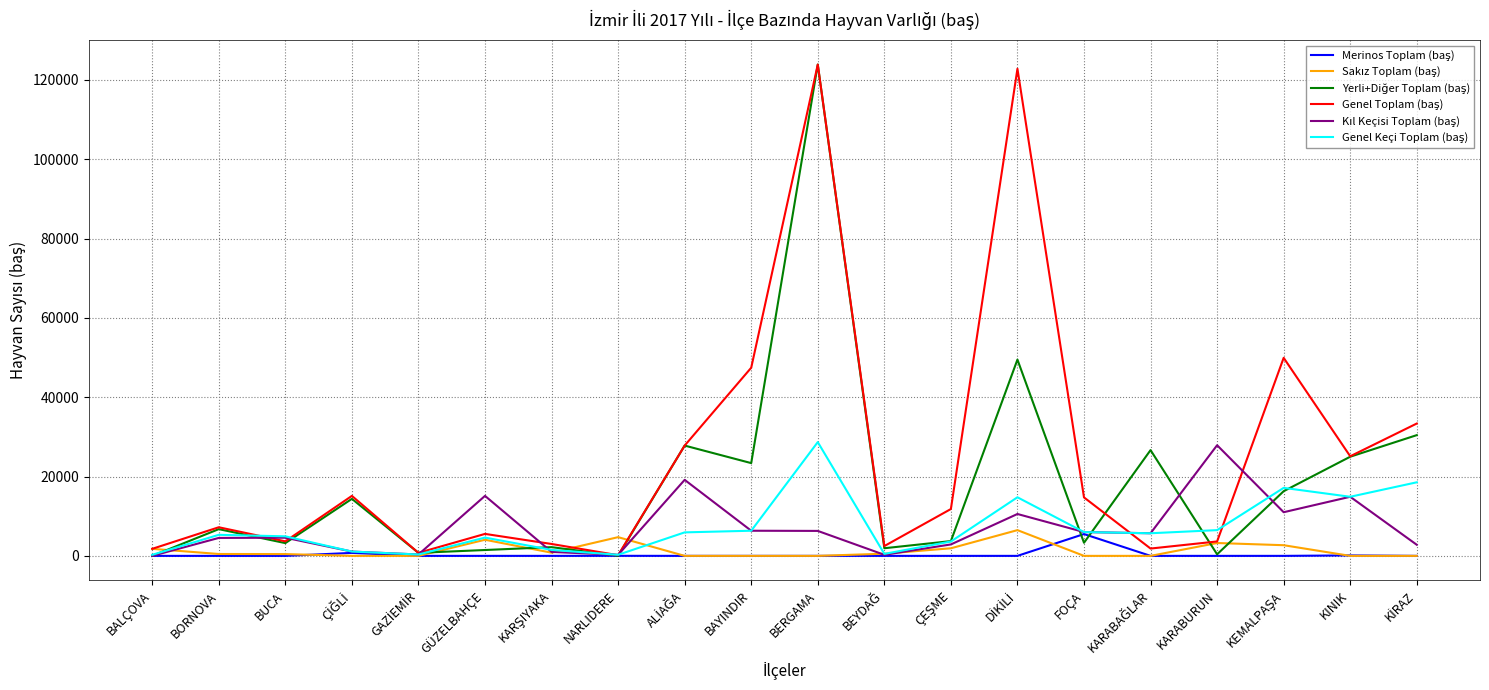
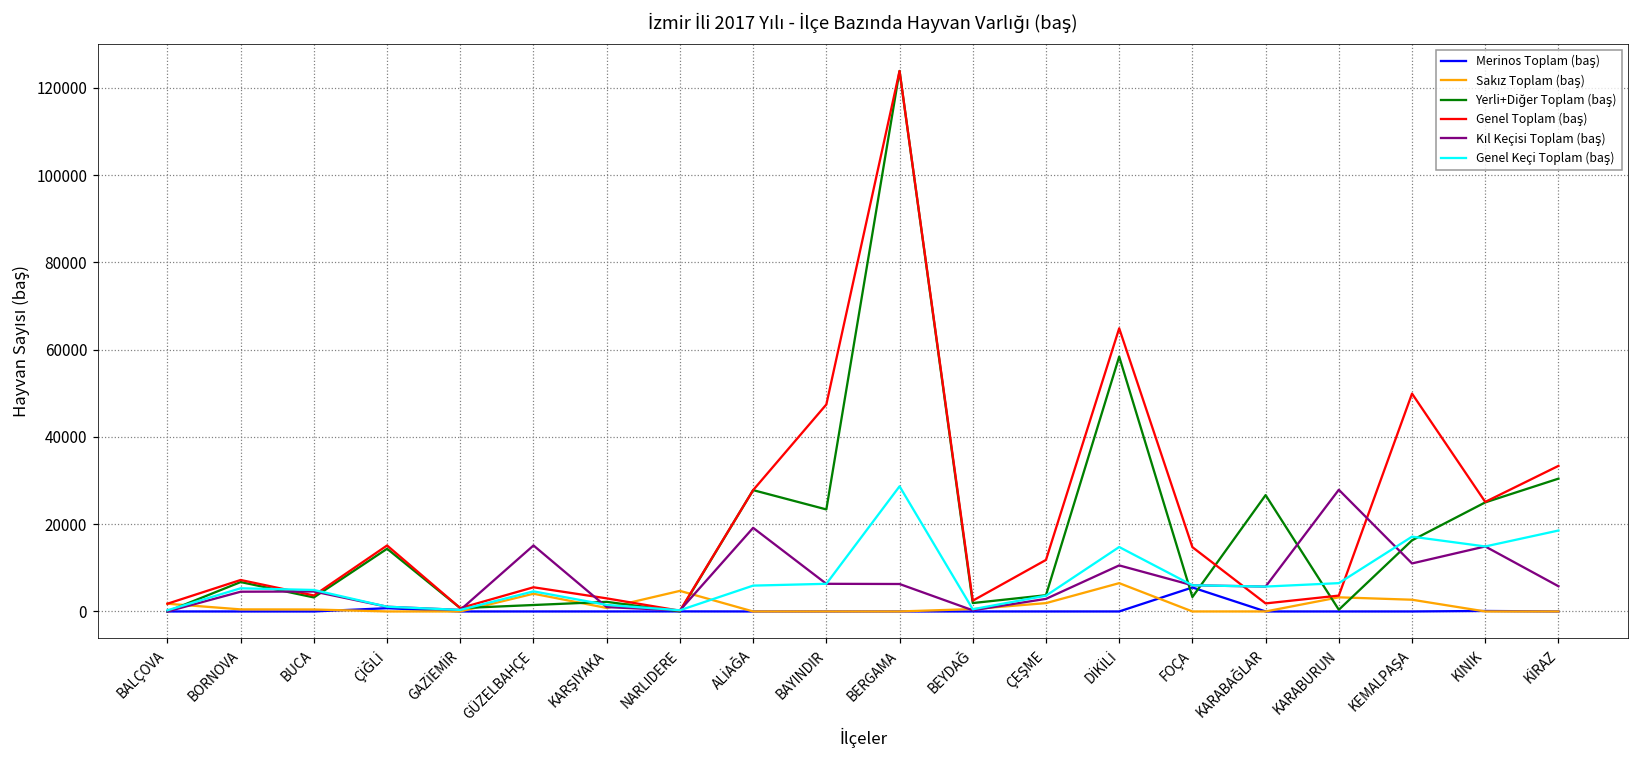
  {
    "Merinos Toplam (baş)": {
      "GÜZELBAHÇE": 0,
      "KARŞIYAKA": 0,
      "ÇEŞME": 0,
      "DİKİLİ": 0,
      "KEMALPAŞA": 0
    },
    "Sakız Toplam (baş)": {
      "ÇİĞLİ": 0,
      "NARLIDERE": 5000,
      "ÇEŞME": 2000,
      "DİKİLİ": 6000,
      "FOÇA": 0,
      "KEMALPAŞA": 3000
    },
    "Yerli+Diğer Toplam (baş)": {
      "ÇİĞLİ": 14000,
      "GÜZELBAHÇE": 1000,
      "KARŞIYAKA": 2000,
      "BAYINDIR": 23000,
-     "DİKİLİ": 49000,
+     "DİKİLİ": 58000,
      "FOÇA": 3000,
      "KARABAĞLAR": 27000,
      "KEMALPAŞA": 16000,
      "KİRAZ": 30000
    },
    "Genel Toplam (baş)": {
      "ÇİĞLİ": 15000,
      "GÜZELBAHÇE": 6000,
      "KARŞIYAKA": 3000,
      "BAYINDIR": 47000,
      "ÇEŞME": 12000,
-     "DİKİLİ": 123000,
+     "DİKİLİ": 65000,
      "FOÇA": 15000,
      "KARABAĞLAR": 2000,
      "KEMALPAŞA": 50000,
      "KİRAZ": 33000
    },
    "Kıl Keçisi Toplam (baş)": {
      "BORNOVA": 5000,
      "GÜZELBAHÇE": 15000,
      "ALİAĞA": 19000,
      "BERGAMA": 6000,
      "ÇEŞME": 3000,
      "DİKİLİ": 11000,
      "KARABURUN": 28000,
      "KEMALPAŞA": 11000,
-     "KİRAZ": 3000
+     "KİRAZ": 6000
    },
    "Genel Keçi Toplam (baş)": {
      "BORNOVA": 5000,
      "ALİAĞA": 6000,
      "BERGAMA": 29000,
      "DİKİLİ": 15000,
      "KARABURUN": 6000,
      "KEMALPAŞA": 17000,
      "KİRAZ": 19000
    }
  }
